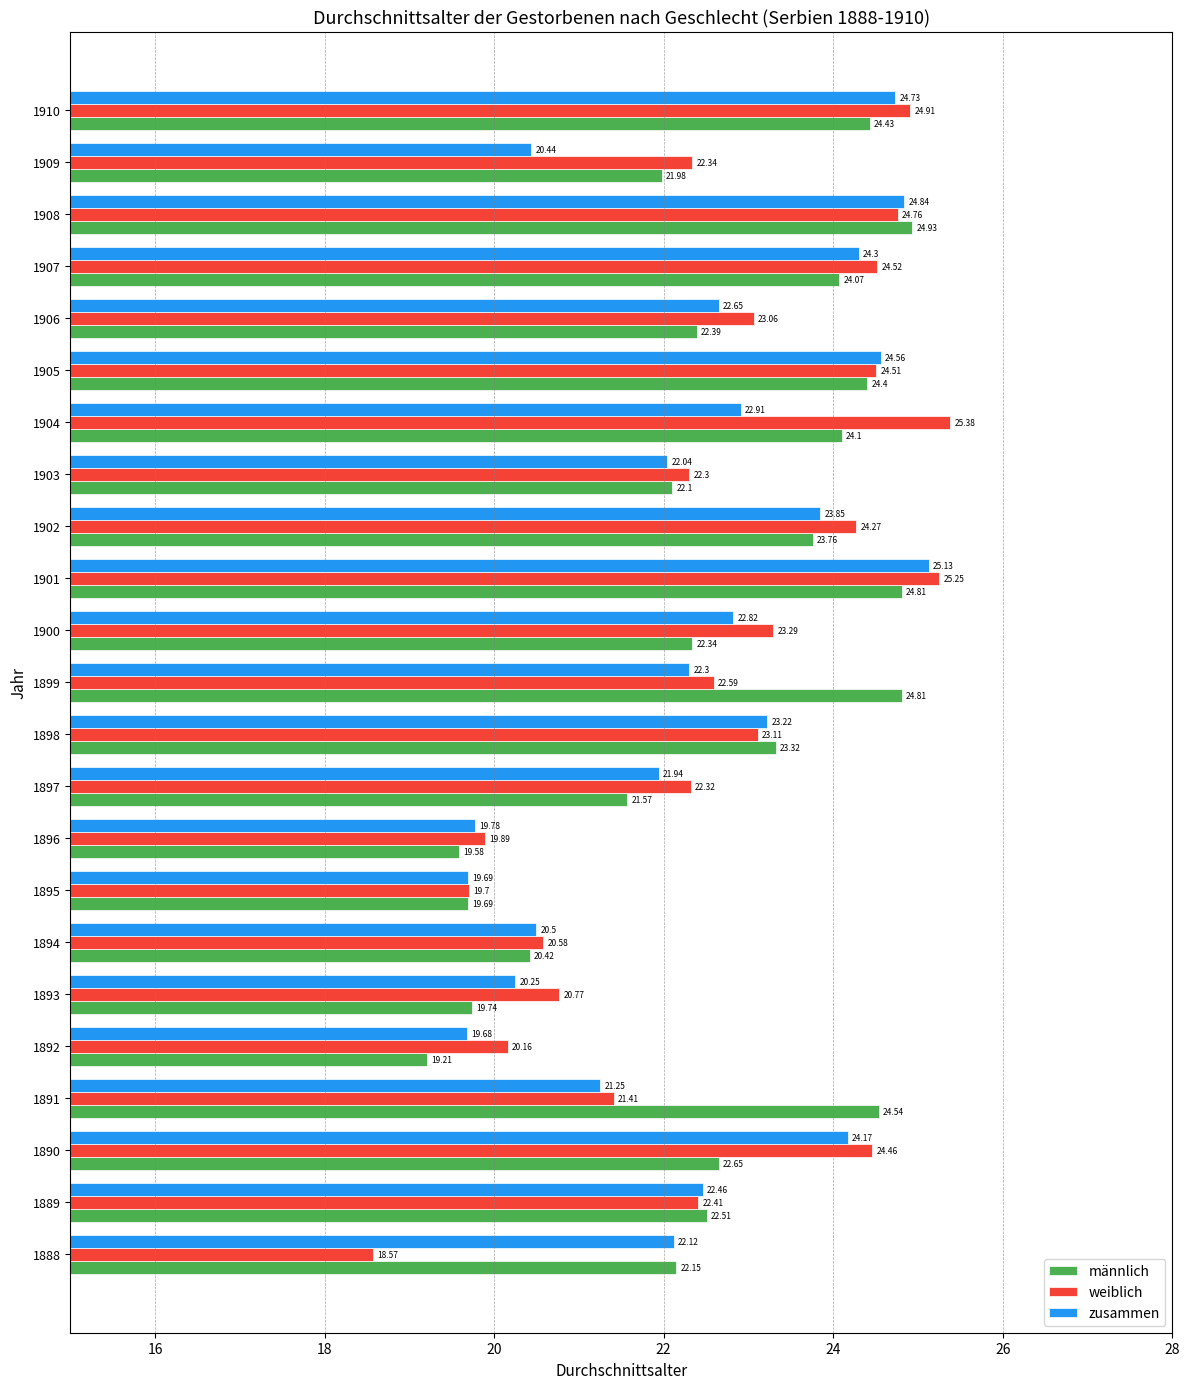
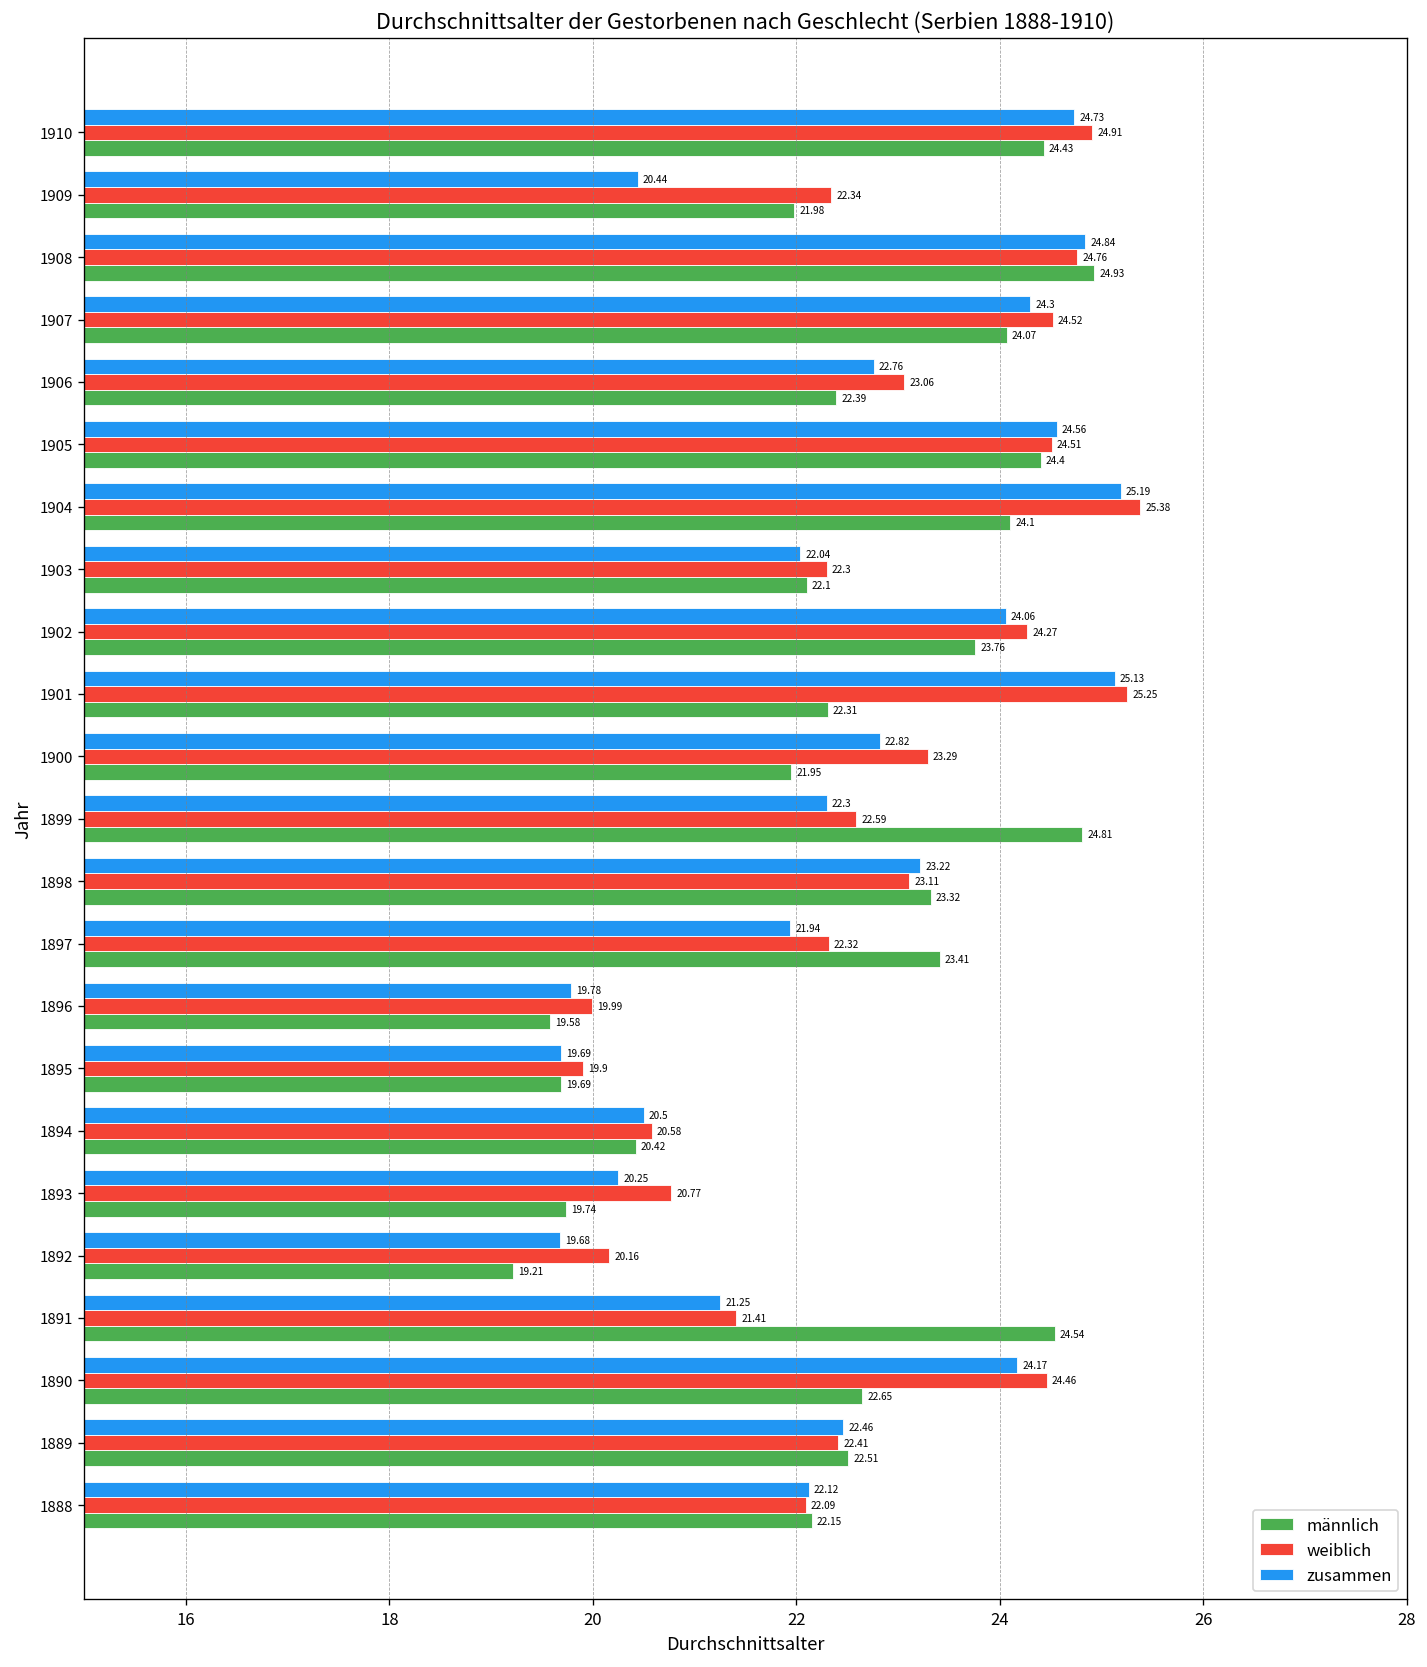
  {
    "männlich": {
      "1910": 24.43,
      "1909": 21.98,
      "1908": 24.93,
      "1907": 24.07,
      "1906": 22.39,
      "1905": 24.4,
      "1904": 24.1,
      "1903": 22.1,
      "1902": 23.76,
-     "1901": 24.81,
-     "1900": 22.34,
+     "1901": 22.31,
+     "1900": 21.95,
      "1899": 24.81,
      "1898": 23.32,
-     "1897": 21.57,
+     "1897": 23.41,
      "1896": 19.58,
      "1895": 19.69,
      "1894": 20.42,
      "1893": 19.74,
      "1892": 19.21,
      "1891": 24.54,
      "1890": 22.65,
      "1889": 22.51,
      "1888": 22.15
    },
    "weiblich": {
      "1910": 24.91,
      "1909": 22.34,
      "1908": 24.76,
      "1907": 24.52,
      "1906": 23.06,
      "1905": 24.51,
      "1904": 25.38,
      "1903": 22.3,
      "1902": 24.27,
      "1901": 25.25,
      "1900": 23.29,
      "1899": 22.59,
      "1898": 23.11,
      "1897": 22.32,
-     "1896": 19.89,
-     "1895": 19.7,
+     "1896": 19.99,
+     "1895": 19.9,
      "1894": 20.58,
      "1893": 20.77,
      "1892": 20.16,
      "1891": 21.41,
      "1890": 24.46,
      "1889": 22.41,
-     "1888": 18.57
+     "1888": 22.09
    },
    "zusammen": {
      "1910": 24.73,
      "1909": 20.44,
      "1908": 24.84,
      "1907": 24.3,
-     "1906": 22.65,
+     "1906": 22.76,
      "1905": 24.56,
-     "1904": 22.91,
+     "1904": 25.19,
      "1903": 22.04,
-     "1902": 23.85,
+     "1902": 24.06,
      "1901": 25.13,
      "1900": 22.82,
      "1899": 22.3,
      "1898": 23.22,
      "1897": 21.94,
      "1896": 19.78,
      "1895": 19.69,
      "1894": 20.5,
      "1893": 20.25,
      "1892": 19.68,
      "1891": 21.25,
      "1890": 24.17,
      "1889": 22.46,
      "1888": 22.12
    }
  }
